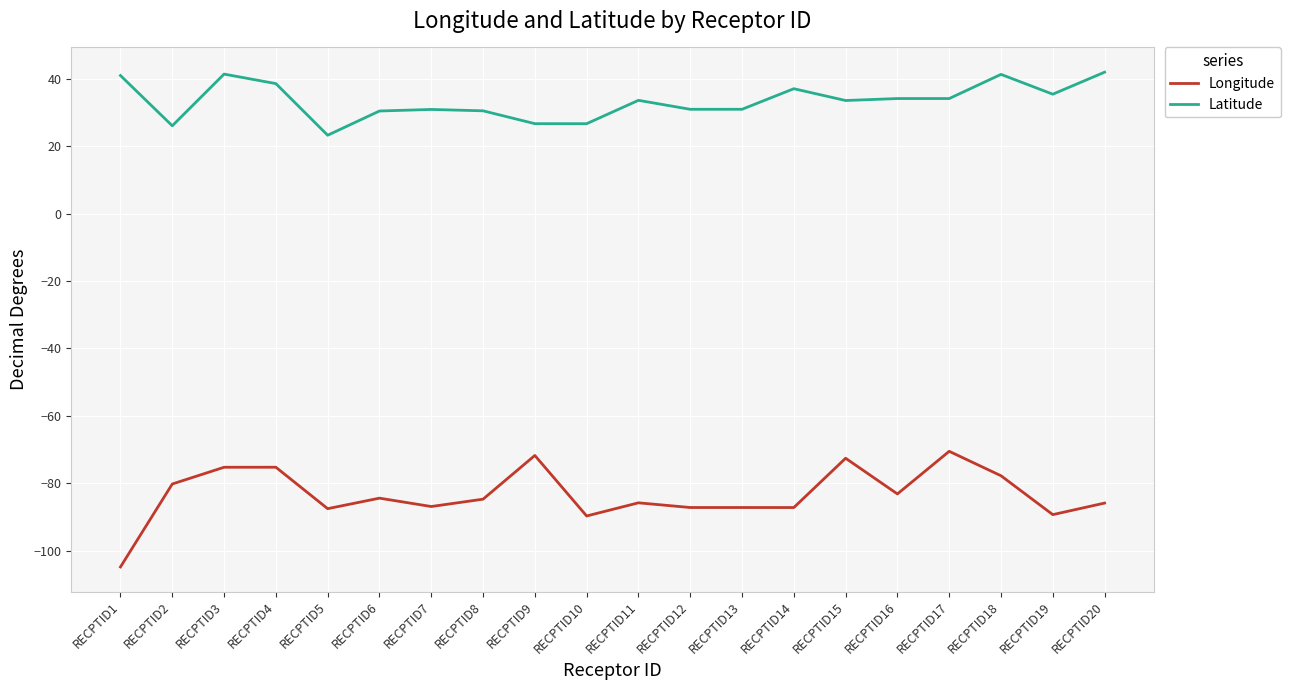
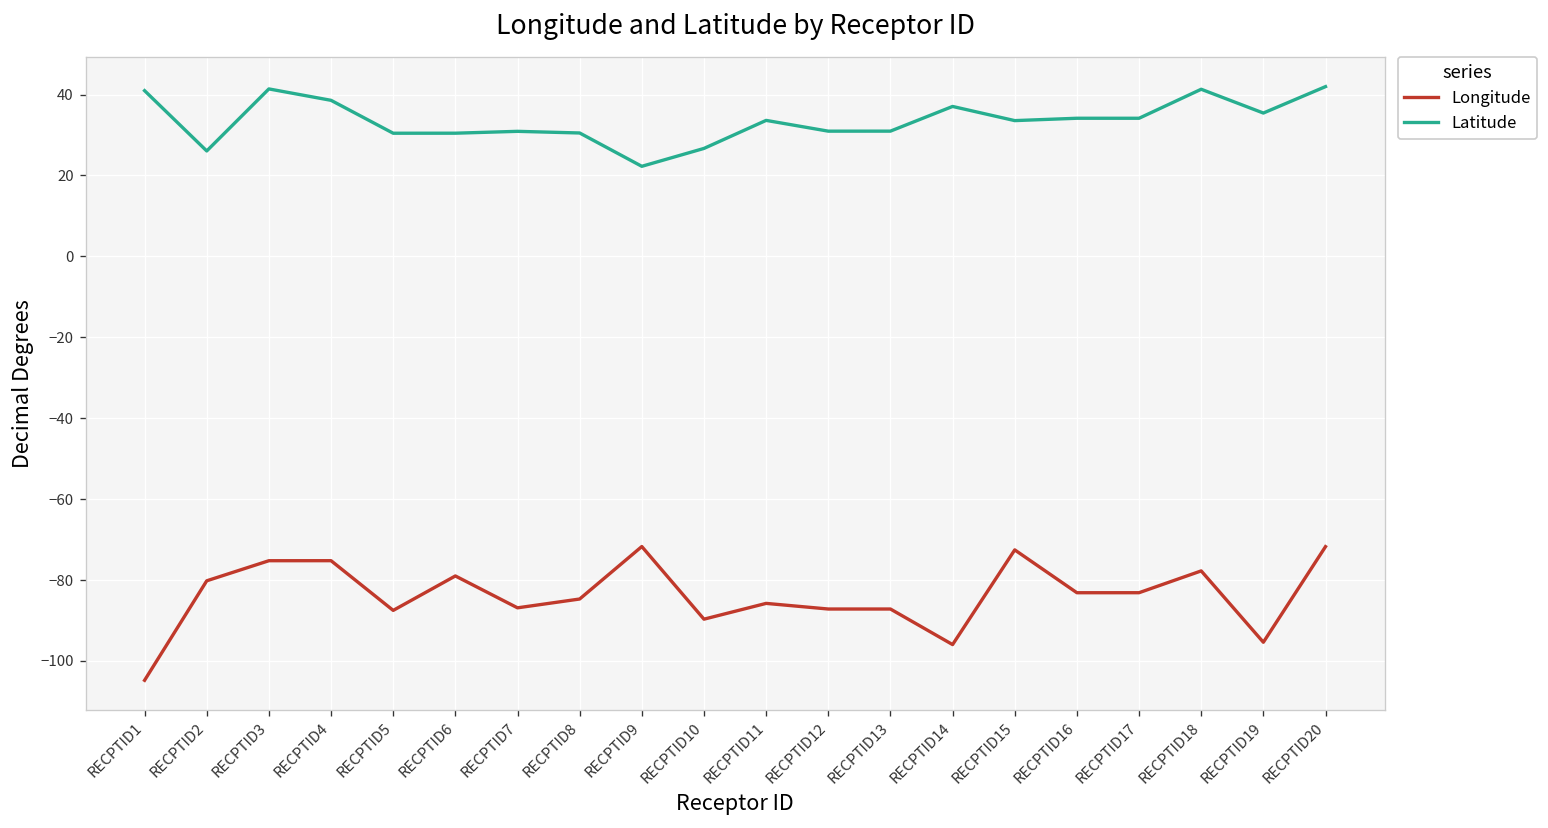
  {
    "Longitude": {
      "RECPTID1": -105,
      "RECPTID2": -80,
      "RECPTID3": -75,
      "RECPTID4": -75,
      "RECPTID5": -88,
-     "RECPTID6": -84,
+     "RECPTID6": -79,
      "RECPTID7": -87,
      "RECPTID8": -85,
      "RECPTID9": -72,
      "RECPTID10": -90,
      "RECPTID11": -86,
      "RECPTID12": -87,
      "RECPTID13": -87,
-     "RECPTID14": -87,
+     "RECPTID14": -96,
      "RECPTID15": -73,
      "RECPTID16": -83,
-     "RECPTID17": -70,
+     "RECPTID17": -83,
      "RECPTID18": -78,
-     "RECPTID19": -89,
-     "RECPTID20": -86
+     "RECPTID19": -95,
+     "RECPTID20": -72
    },
    "Latitude": {
      "RECPTID1": 41,
      "RECPTID2": 26,
      "RECPTID3": 41,
      "RECPTID4": 39,
-     "RECPTID5": 23,
+     "RECPTID5": 30,
      "RECPTID6": 30,
      "RECPTID7": 31,
      "RECPTID8": 31,
-     "RECPTID9": 27,
+     "RECPTID9": 22,
      "RECPTID10": 27,
      "RECPTID11": 34,
      "RECPTID12": 31,
      "RECPTID13": 31,
      "RECPTID14": 37,
      "RECPTID15": 34,
      "RECPTID16": 34,
      "RECPTID17": 34,
      "RECPTID18": 41,
      "RECPTID19": 35,
      "RECPTID20": 42
    }
  }
